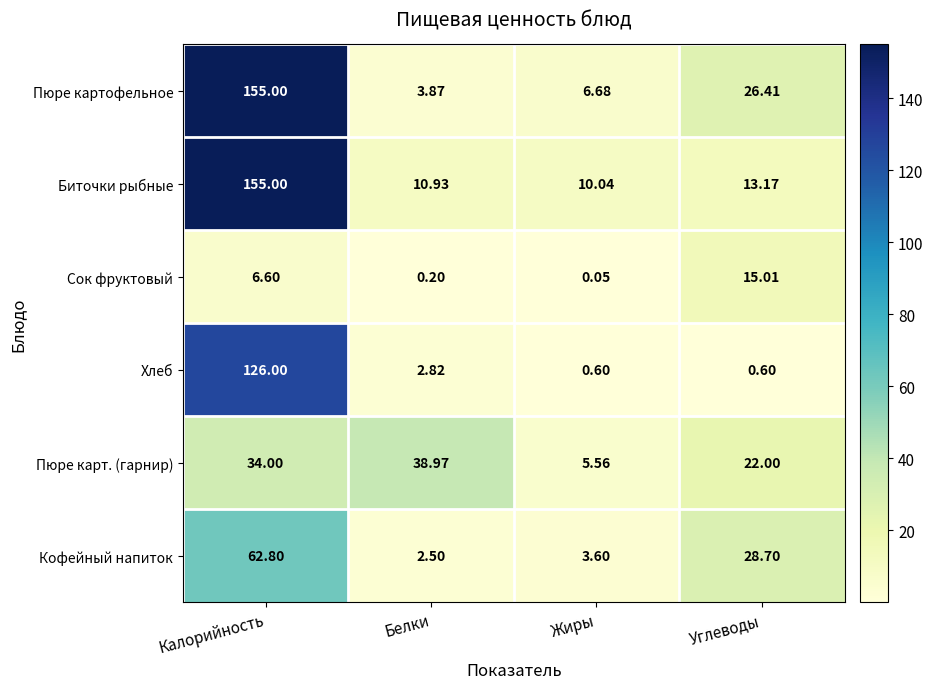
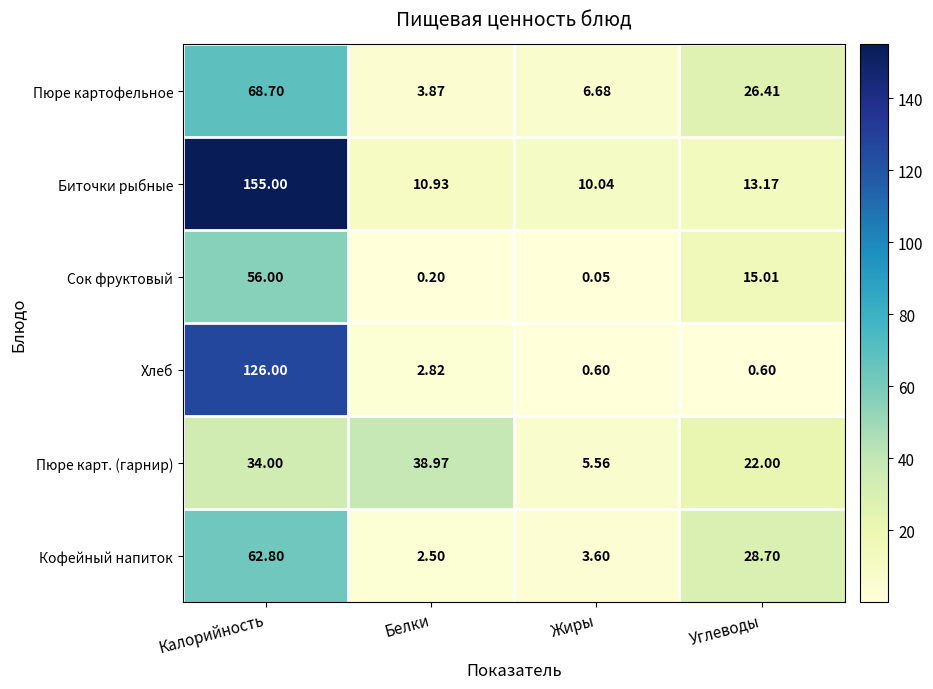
  {
    "Пюре картофельное": {
-     "Калорийность": 155.00,
+     "Калорийность": 68.70,
      "Белки": 3.87,
      "Жиры": 6.68,
      "Углеводы": 26.41
    },
    "Биточки рыбные": {
      "Калорийность": 155.00,
      "Белки": 10.93,
      "Жиры": 10.04,
      "Углеводы": 13.17
    },
    "Сок фруктовый": {
-     "Калорийность": 6.60,
+     "Калорийность": 56.00,
      "Белки": 0.20,
      "Жиры": 0.05,
      "Углеводы": 15.01
    },
    "Хлеб": {
      "Калорийность": 126.00,
      "Белки": 2.82,
      "Жиры": 0.60,
      "Углеводы": 0.60
    },
    "Пюре карт. (гарнир)": {
      "Калорийность": 34.00,
      "Белки": 38.97,
      "Жиры": 5.56,
      "Углеводы": 22.00
    },
    "Кофейный напиток": {
      "Калорийность": 62.80,
      "Белки": 2.50,
      "Жиры": 3.60,
      "Углеводы": 28.70
    }
  }
